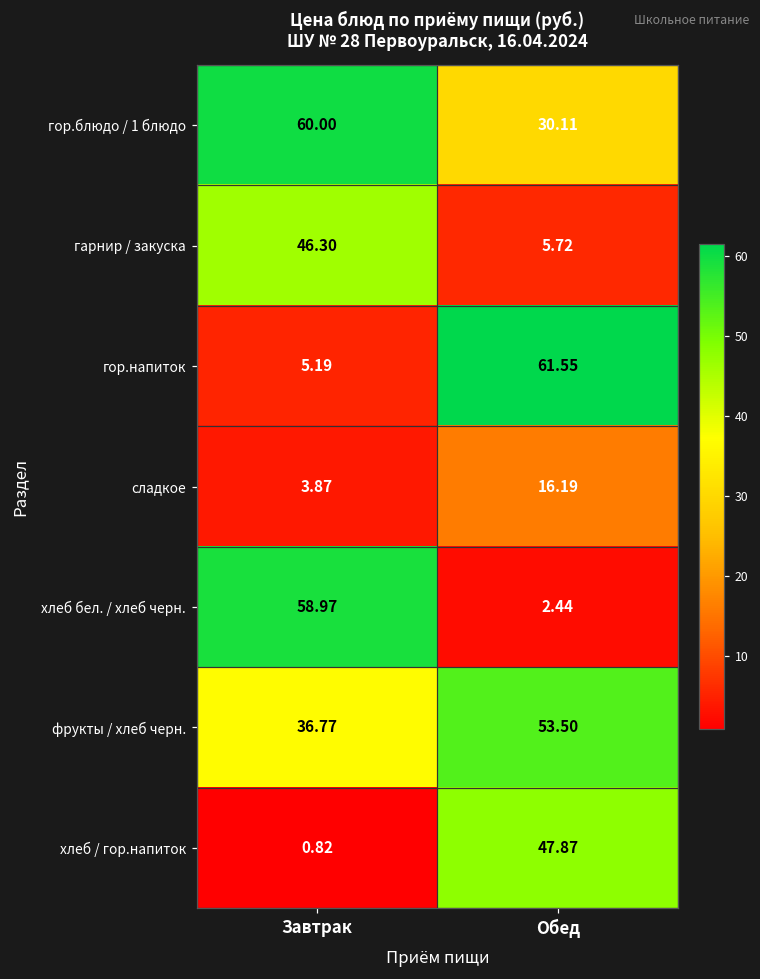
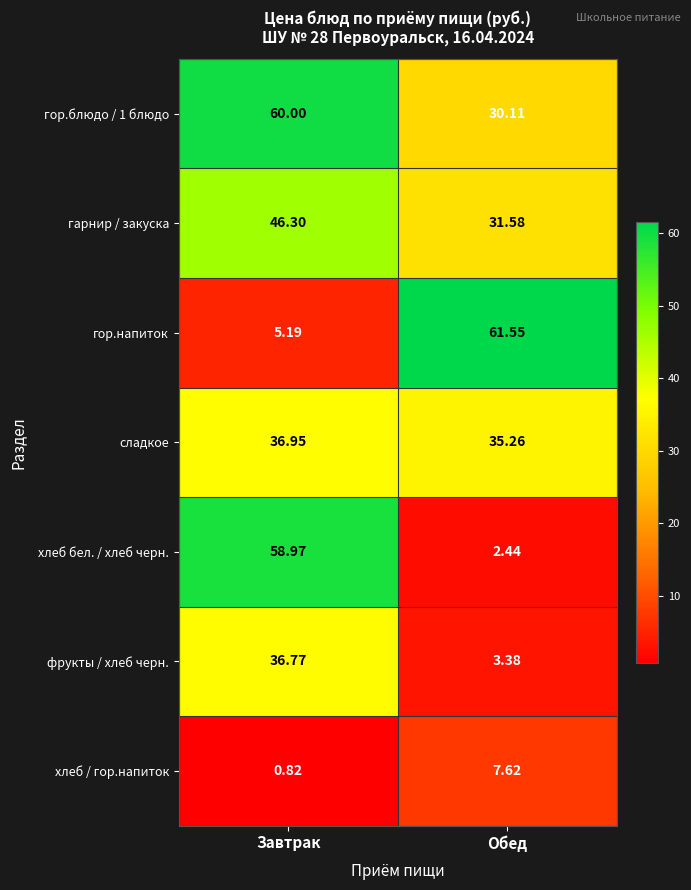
  {
    "гор.блюдо / 1 блюдо": {
      "Завтрак": 60.00,
      "Обед": 30.11
    },
    "гарнир / закуска": {
      "Завтрак": 46.30,
-     "Обед": 5.72
+     "Обед": 31.58
    },
    "гор.напиток": {
      "Завтрак": 5.19,
      "Обед": 61.55
    },
    "сладкое": {
-     "Завтрак": 3.87,
-     "Обед": 16.19
+     "Завтрак": 36.95,
+     "Обед": 35.26
    },
    "хлеб бел. / хлеб черн.": {
      "Завтрак": 58.97,
      "Обед": 2.44
    },
    "фрукты / хлеб черн.": {
      "Завтрак": 36.77,
-     "Обед": 53.50
+     "Обед": 3.38
    },
    "хлеб / гор.напиток": {
      "Завтрак": 0.82,
-     "Обед": 47.87
+     "Обед": 7.62
    }
  }
